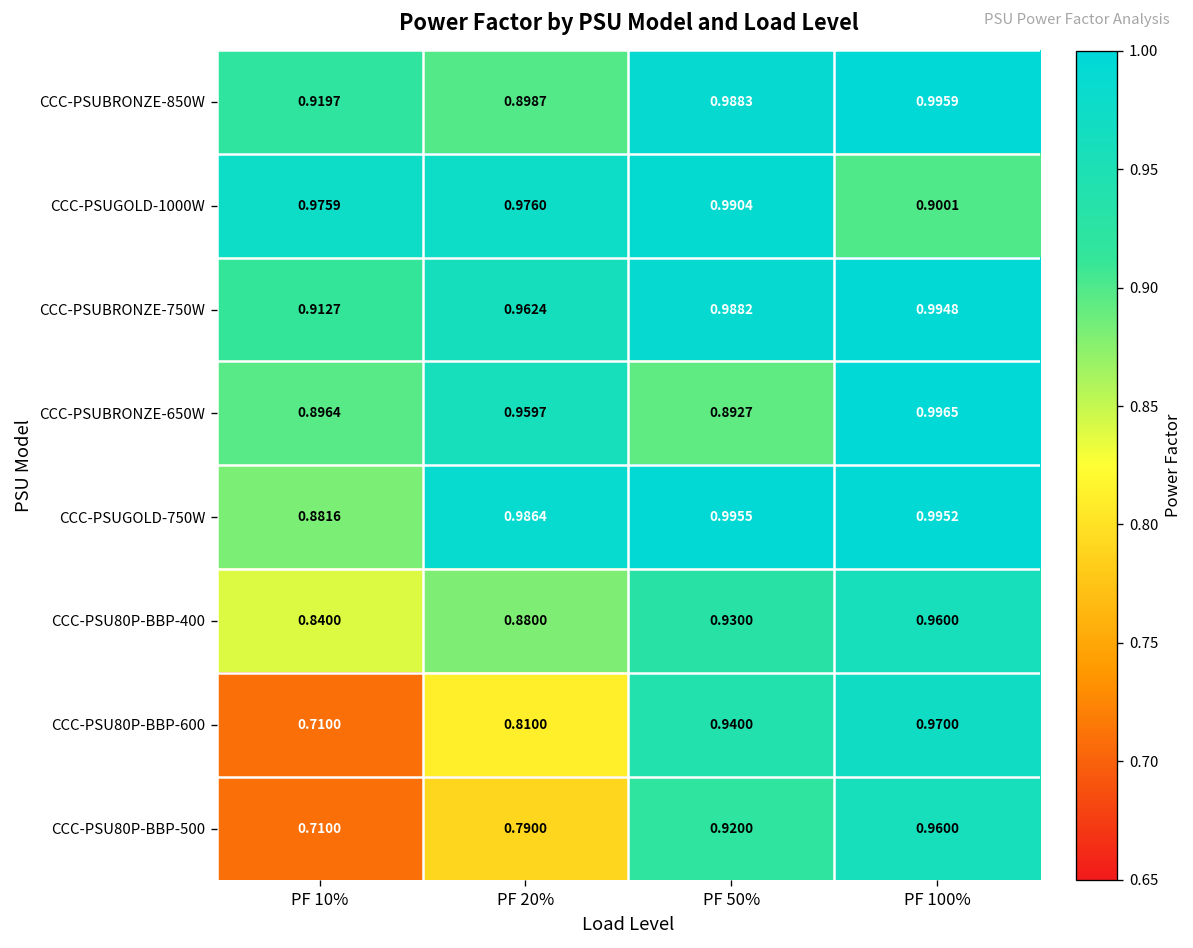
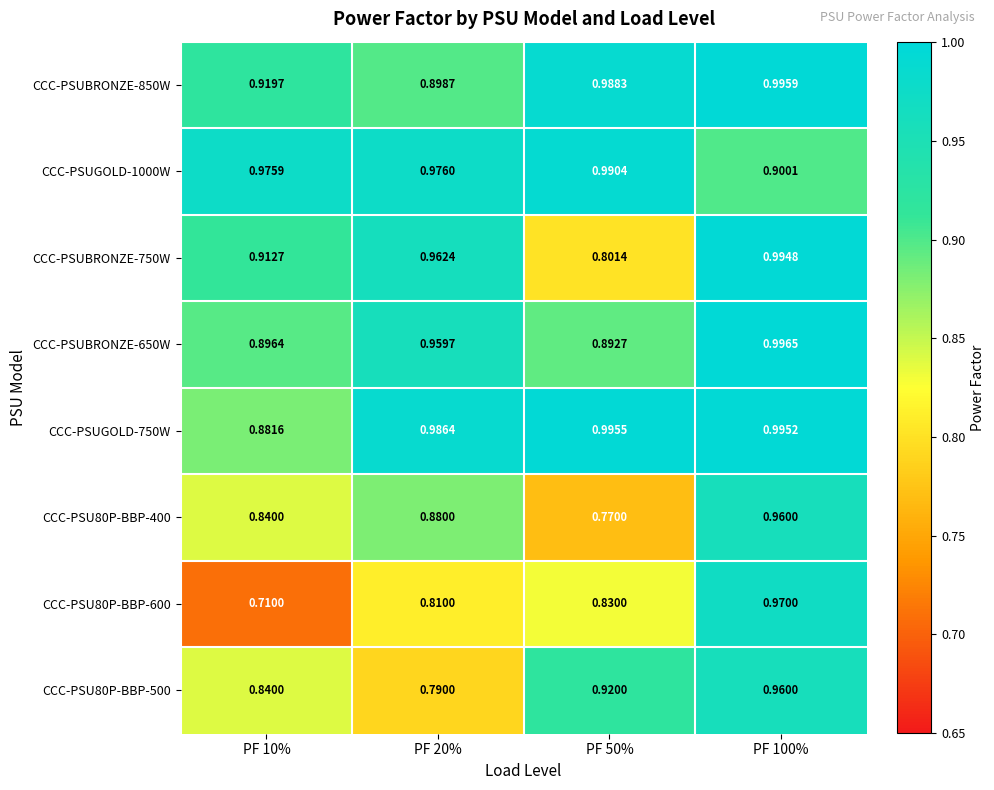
  {
    "CCC-PSUBRONZE-850W": {
      "PF 10%": 0.9197,
      "PF 20%": 0.8987,
      "PF 50%": 0.9883,
      "PF 100%": 0.9959
    },
    "CCC-PSUGOLD-1000W": {
      "PF 10%": 0.9759,
      "PF 20%": 0.9760,
      "PF 50%": 0.9904,
      "PF 100%": 0.9001
    },
    "CCC-PSUBRONZE-750W": {
      "PF 10%": 0.9127,
      "PF 20%": 0.9624,
-     "PF 50%": 0.9882,
+     "PF 50%": 0.8014,
      "PF 100%": 0.9948
    },
    "CCC-PSUBRONZE-650W": {
      "PF 10%": 0.8964,
      "PF 20%": 0.9597,
      "PF 50%": 0.8927,
      "PF 100%": 0.9965
    },
    "CCC-PSUGOLD-750W": {
      "PF 10%": 0.8816,
      "PF 20%": 0.9864,
      "PF 50%": 0.9955,
      "PF 100%": 0.9952
    },
    "CCC-PSU80P-BBP-400": {
      "PF 10%": 0.8400,
      "PF 20%": 0.8800,
-     "PF 50%": 0.9300,
+     "PF 50%": 0.7700,
      "PF 100%": 0.9600
    },
    "CCC-PSU80P-BBP-600": {
      "PF 10%": 0.7100,
      "PF 20%": 0.8100,
-     "PF 50%": 0.9400,
+     "PF 50%": 0.8300,
      "PF 100%": 0.9700
    },
    "CCC-PSU80P-BBP-500": {
-     "PF 10%": 0.7100,
+     "PF 10%": 0.8400,
      "PF 20%": 0.7900,
      "PF 50%": 0.9200,
      "PF 100%": 0.9600
    }
  }
